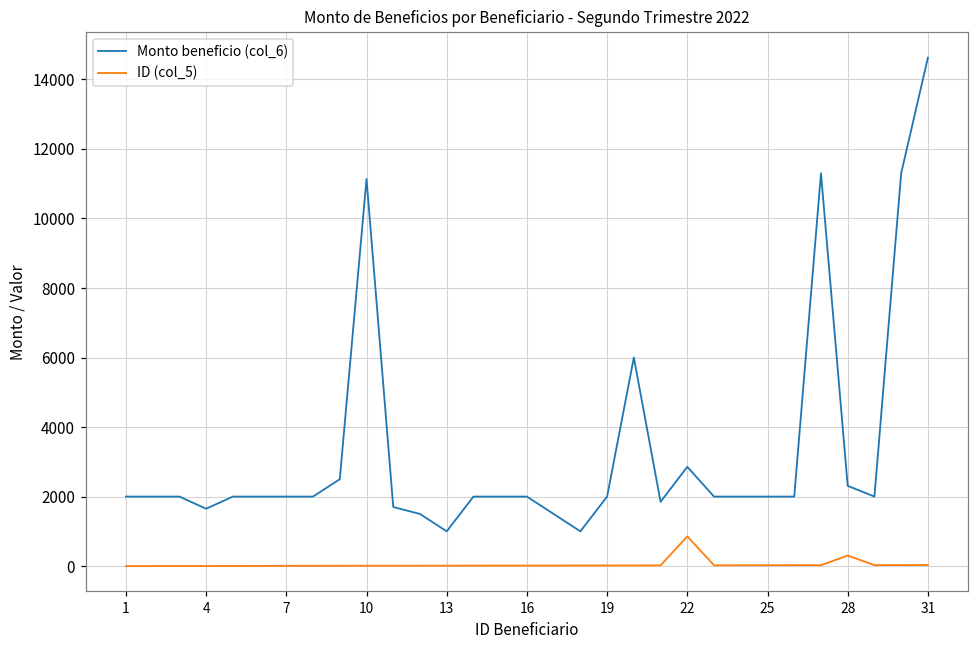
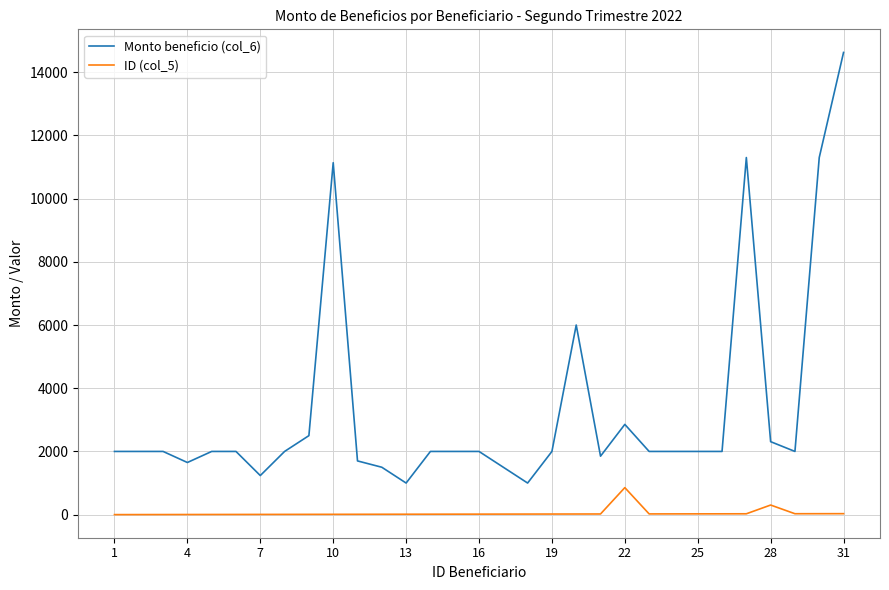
  {
    "Monto beneficio (col_6)": {
      "1": 2000,
      "4": 1700,
-     "7": 2000,
+     "7": 1200,
      "10": 11100,
      "13": 1000,
      "16": 2000,
      "19": 2000,
      "22": 2900,
      "25": 2000,
      "28": 2300,
      "31": 14600
    },
    "ID (col_5)": {
      "1": 0,
      "4": 0,
      "7": 0,
      "10": 0,
      "13": 0,
      "16": 0,
      "19": 0,
      "22": 900,
      "25": 0,
      "28": 300,
      "31": 0
    }
  }
